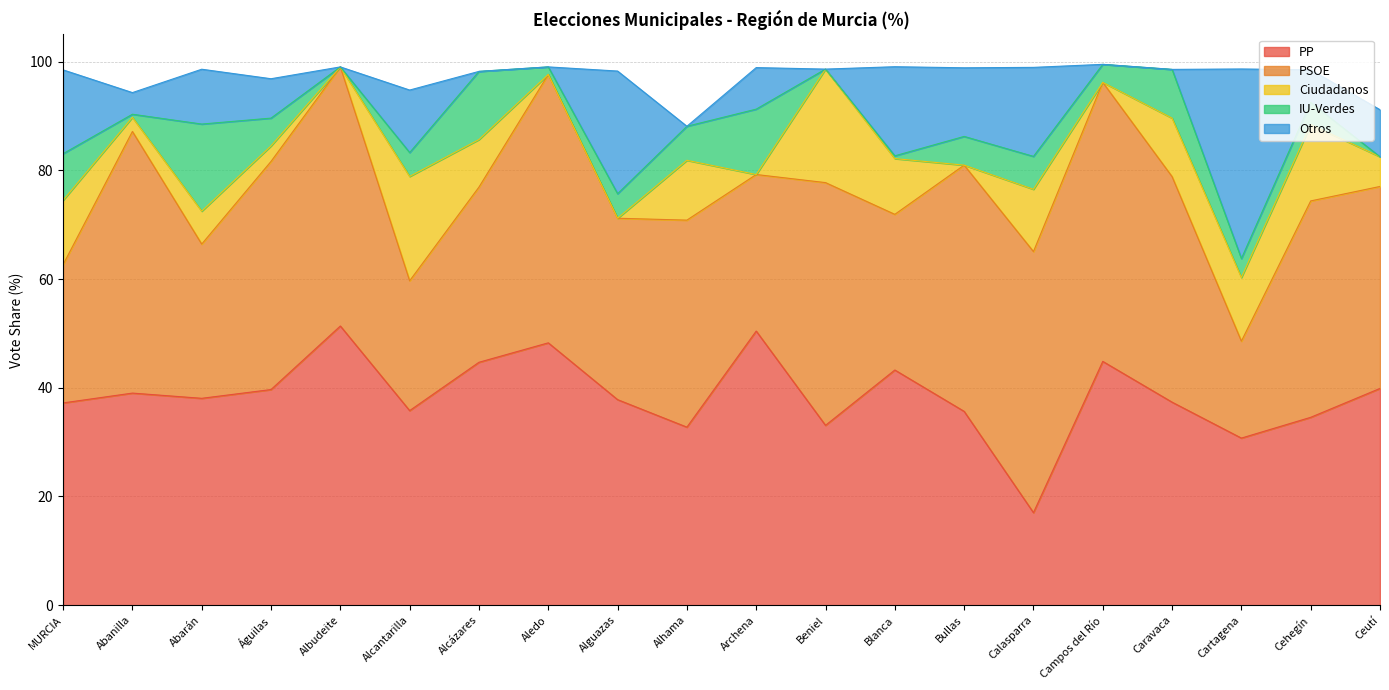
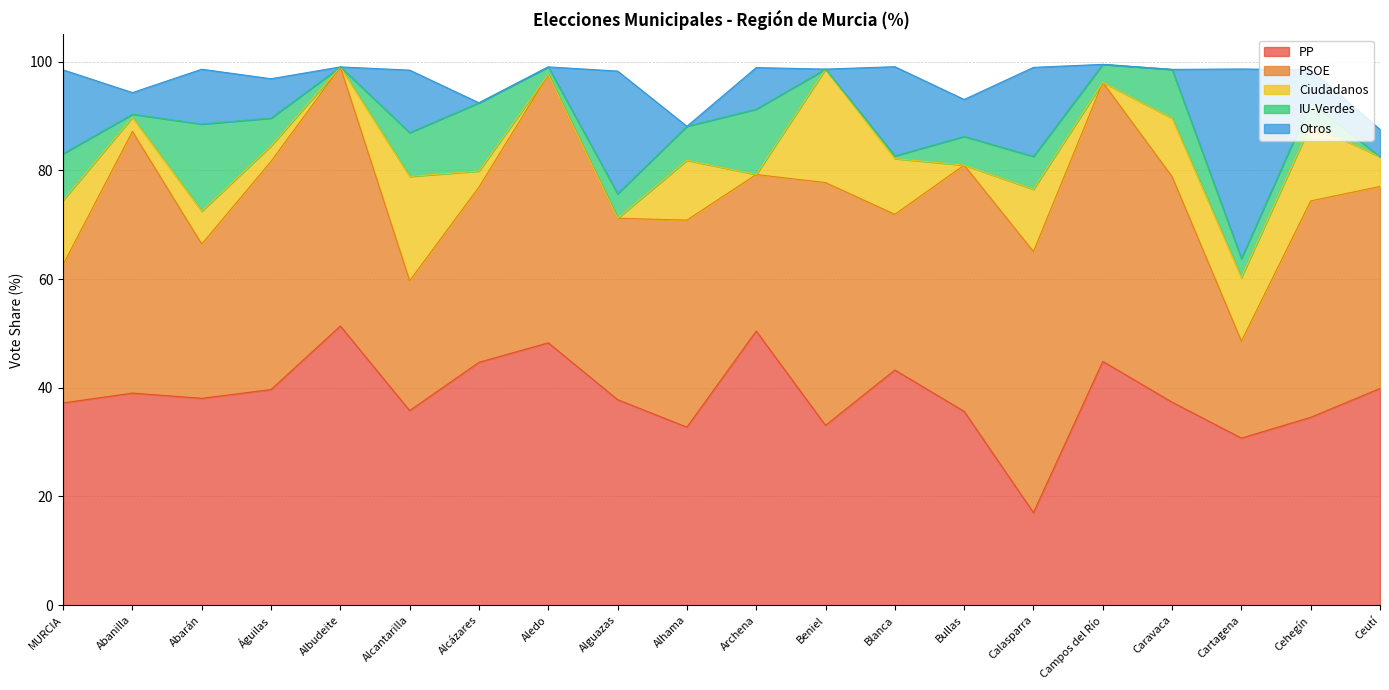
  {
    "Ciudadanos": {
      "MURCIA": 12,
      "Abanilla": 3,
      "Abarán": 6,
      "Águilas": 3,
      "Alcantarilla": 19,
-     "Alcázares": 9,
+     "Alcázares": 3,
      "Alhama": 11,
      "Blanca": 10,
      "Calasparra": 11,
      "Caravaca": 11,
      "Cartagena": 12
    },
    "IU-Verdes": {
      "MURCIA": 9,
      "Abanilla": 1,
      "Abarán": 16,
      "Águilas": 5,
-     "Alcantarilla": 4,
+     "Alcantarilla": 8,
      "Alguazas": 5,
      "Archena": 12,
      "Blanca": 1,
      "Bullas": 5,
      "Calasparra": 6,
      "Cartagena": 3
    },
    "Otros": {
      "MURCIA": 15,
      "Abanilla": 4,
      "Abarán": 10,
      "Águilas": 7,
      "Alcantarilla": 11,
      "Alguazas": 23,
      "Archena": 8,
      "Blanca": 16,
-     "Bullas": 13,
+     "Bullas": 7,
      "Calasparra": 16,
      "Cartagena": 35,
-     "Ceutí": 9
+     "Ceutí": 5
    }
  }
